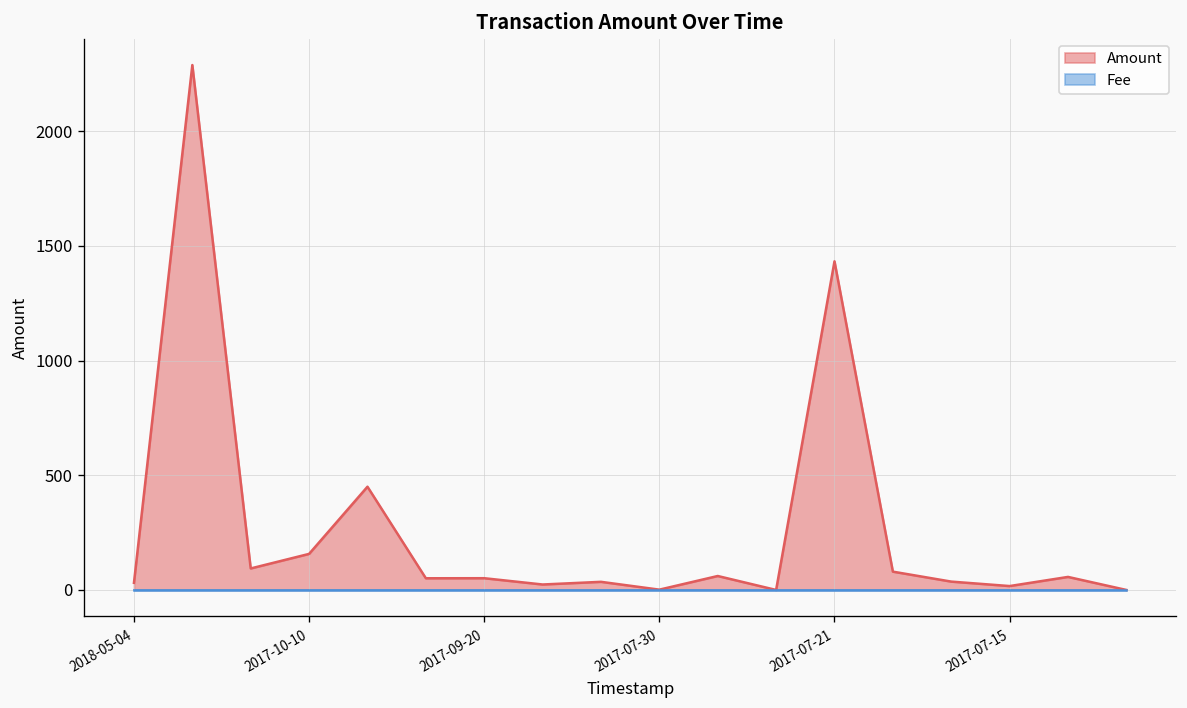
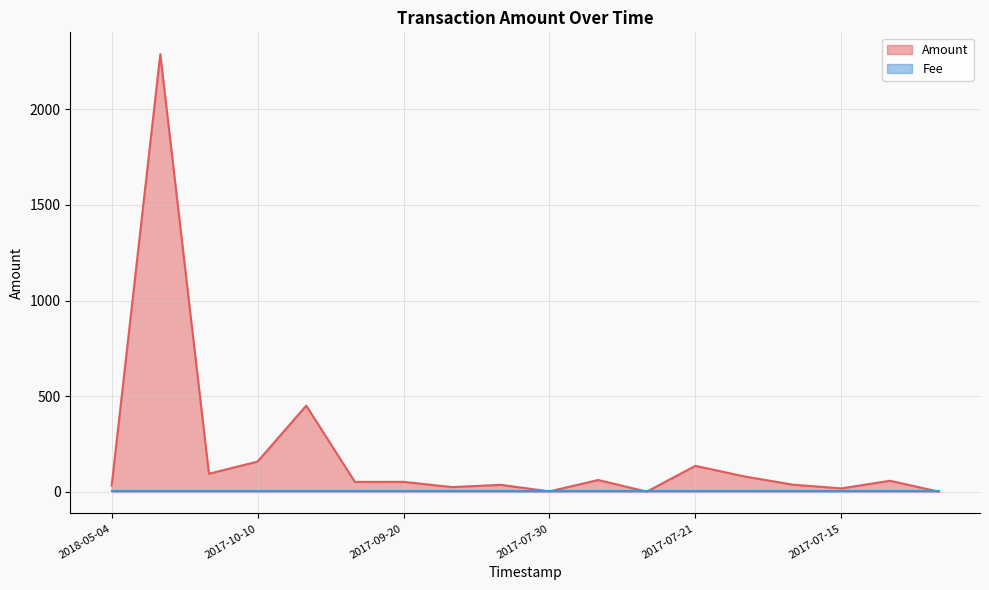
  {
    "Amount": {
      "2018-05-04": 30,
      "2017-10-10": 160,
      "2017-09-20": 50,
-     "2017-07-21": 1430
+     "2017-07-21": 130
    },
    "Fee": {
      "2018-05-04": 0,
      "2017-10-10": 0,
      "2017-09-20": 0,
      "2017-07-21": 0
    }
  }
